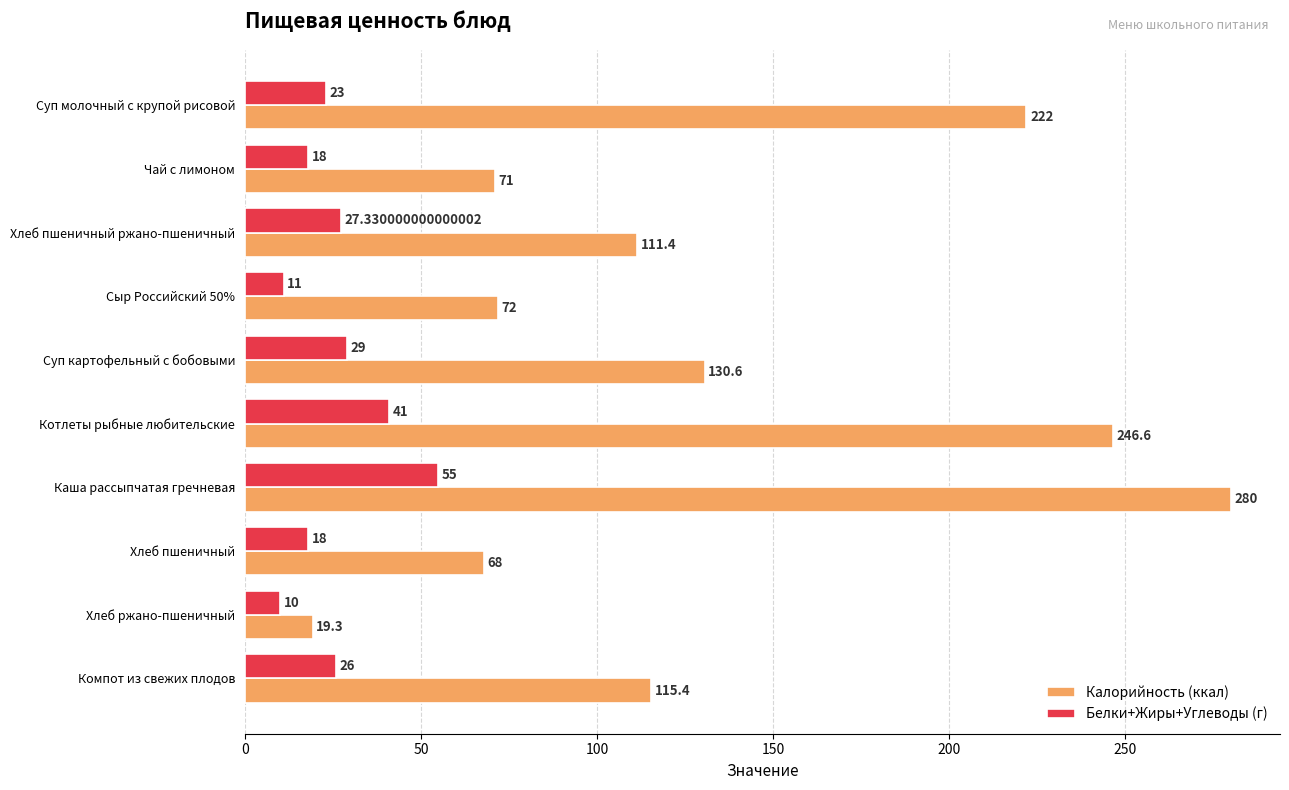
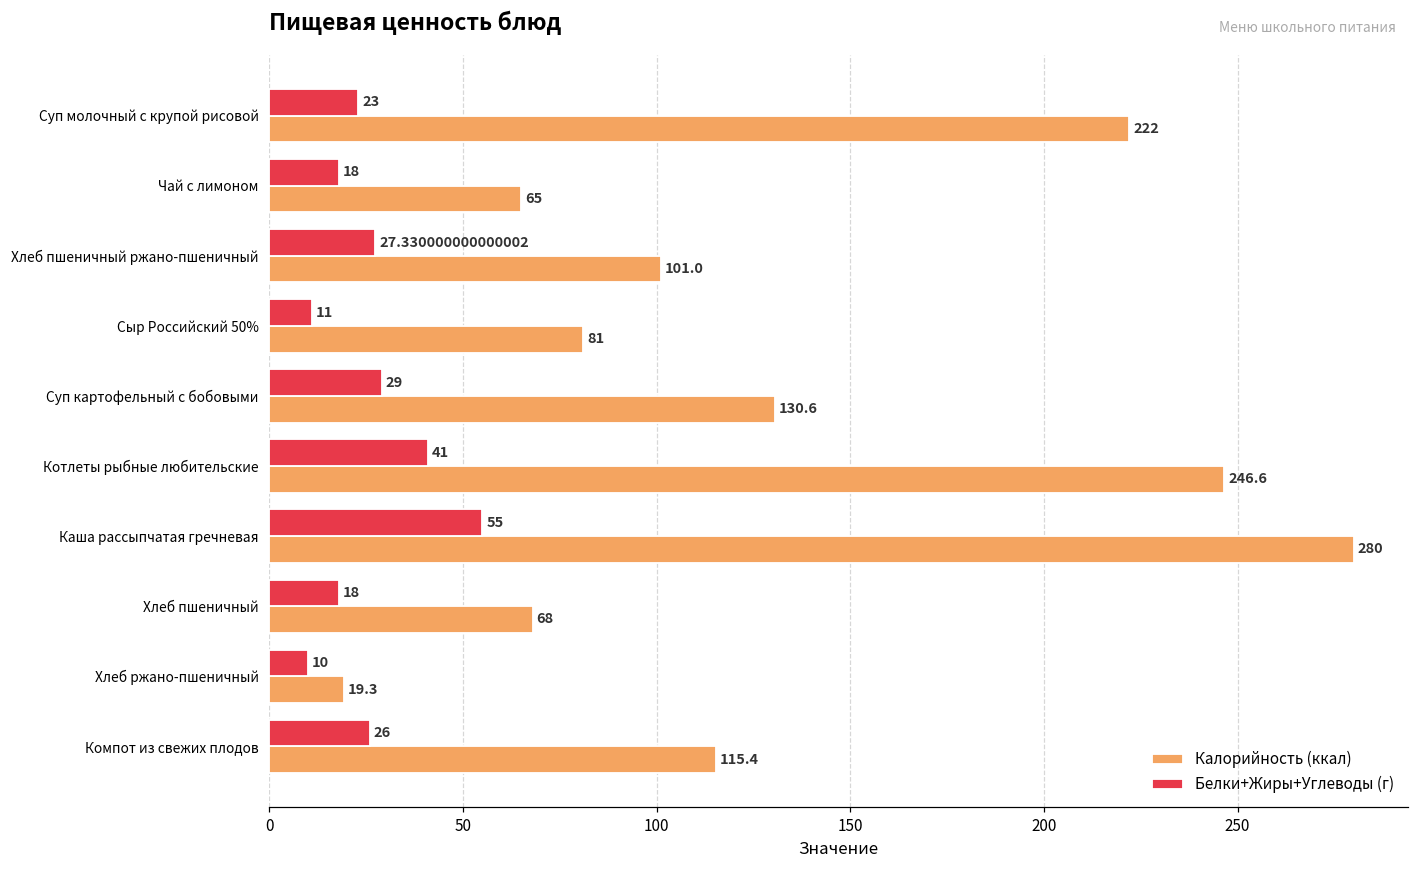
  {
    "Калорийность (ккал)": {
      "Суп молочный с крупой рисовой": 222,
-     "Чай с лимоном": 71,
-     "Хлеб пшеничный ржано-пшеничный": 111.4,
-     "Сыр Российский 50%": 72,
+     "Чай с лимоном": 65,
+     "Хлеб пшеничный ржано-пшеничный": 101.0,
+     "Сыр Российский 50%": 81,
      "Суп картофельный с бобовыми": 130.6,
      "Котлеты рыбные любительские": 246.6,
      "Каша рассыпчатая гречневая": 280,
      "Хлеб пшеничный": 68,
      "Хлеб ржано-пшеничный": 19.3,
      "Компот из свежих плодов": 115.4
    },
    "Белки+Жиры+Углеводы (г)": {
      "Суп молочный с крупой рисовой": 23,
      "Чай с лимоном": 18,
      "Хлеб пшеничный ржано-пшеничный": 27.330000000000002,
      "Сыр Российский 50%": 11,
      "Суп картофельный с бобовыми": 29,
      "Котлеты рыбные любительские": 41,
      "Каша рассыпчатая гречневая": 55,
      "Хлеб пшеничный": 18,
      "Хлеб ржано-пшеничный": 10,
      "Компот из свежих плодов": 26
    }
  }
